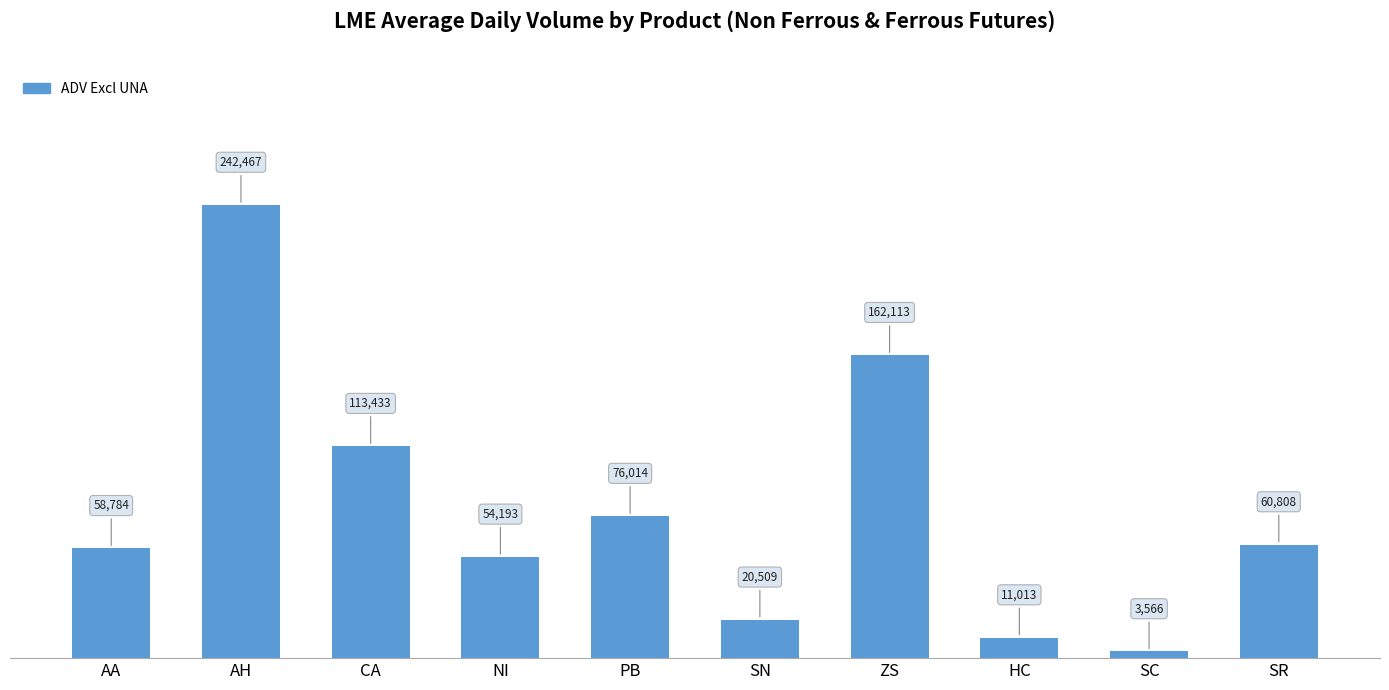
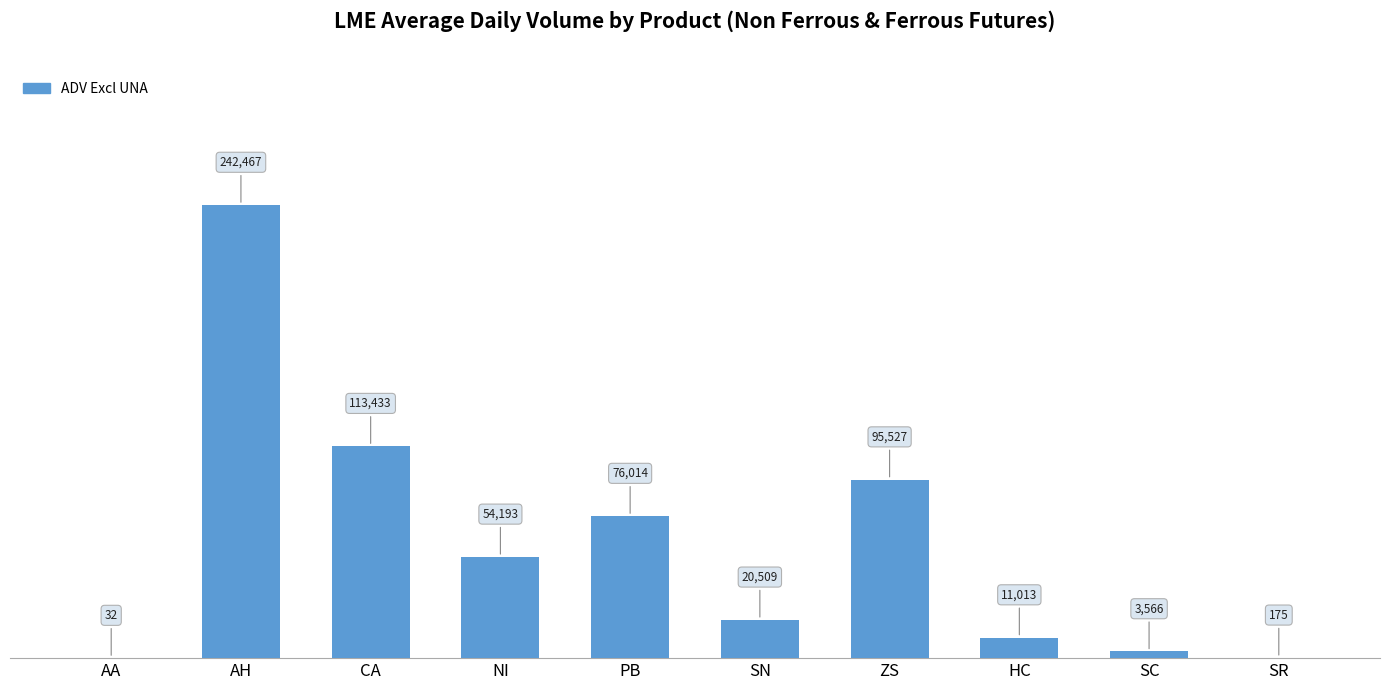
  {
-   "AA": "58,784",
-   "ZS": "162,113",
-   "SR": "60,808"
+   "AA": "32",
+   "ZS": "95,527",
+   "SR": "175"
  }
